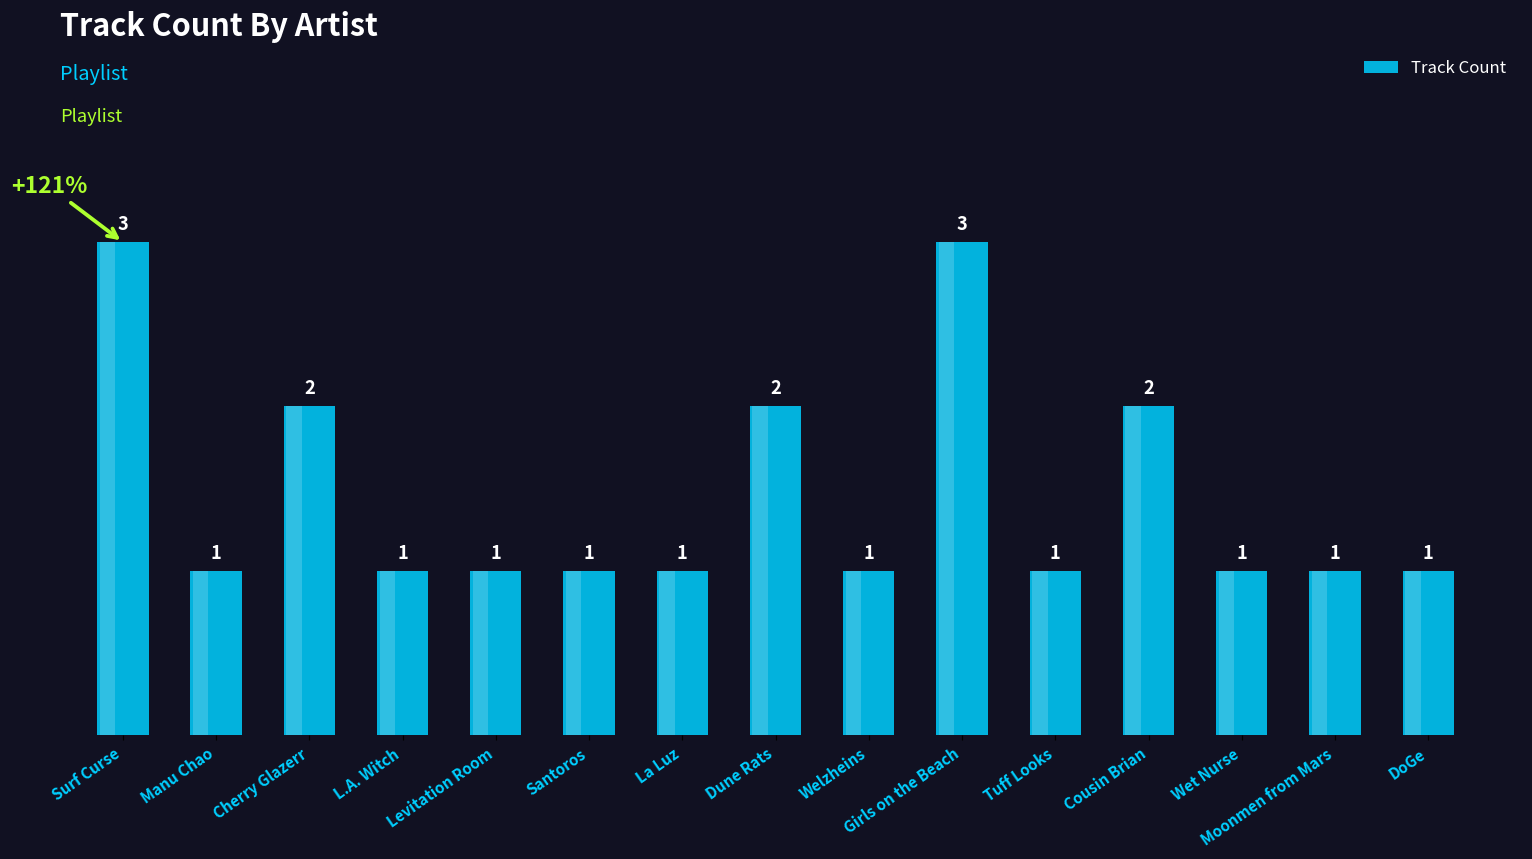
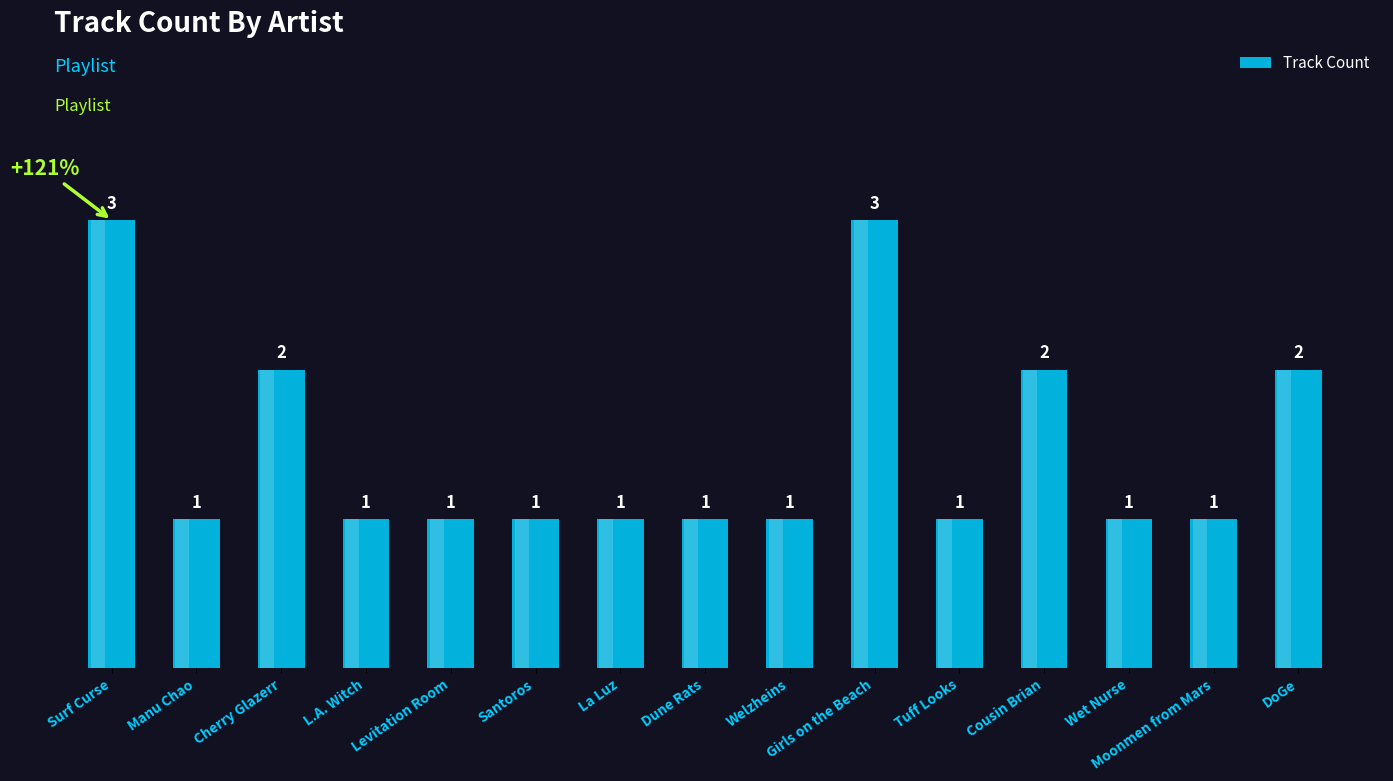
  {
    "Surf Curse": 3,
    "Manu Chao": 1,
    "Cherry Glazerr": 2,
    "L.A. Witch": 1,
    "Levitation Room": 1,
    "Santoros": 1,
    "La Luz": 1,
-   "Dune Rats": 2,
+   "Dune Rats": 1,
    "Welzheins": 1,
    "Girls on the Beach": 3,
    "Tuff Looks": 1,
    "Cousin Brian": 2,
    "Wet Nurse": 1,
    "Moonmen from Mars": 1,
-   "DoGe": 1
+   "DoGe": 2
  }
